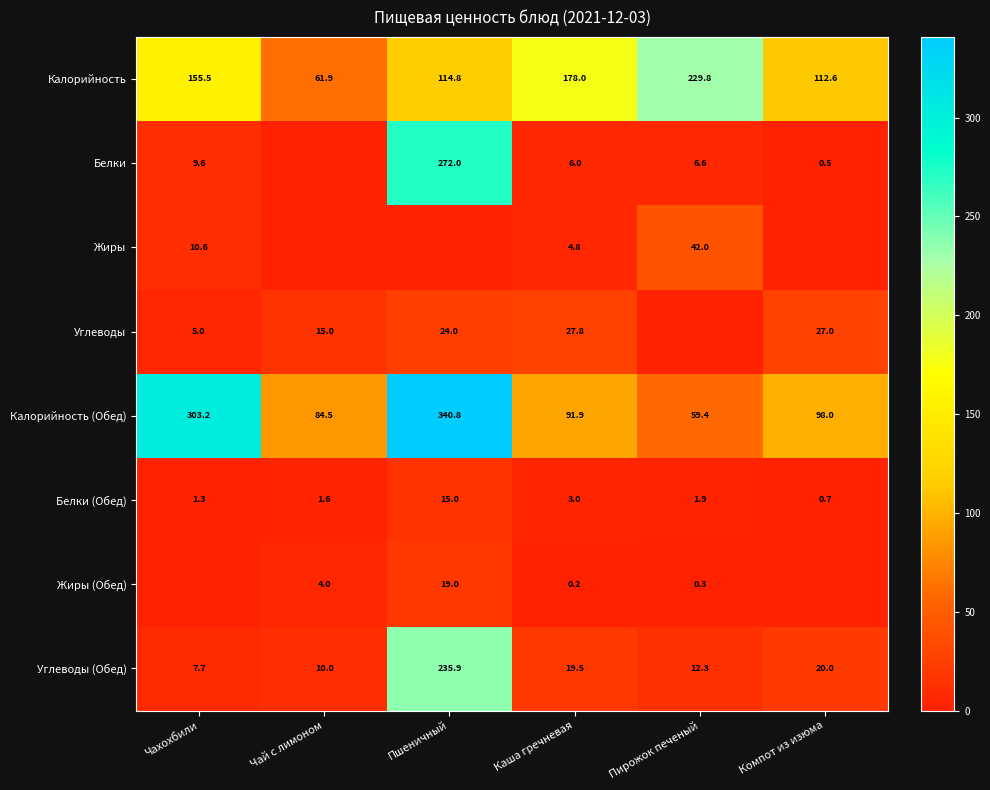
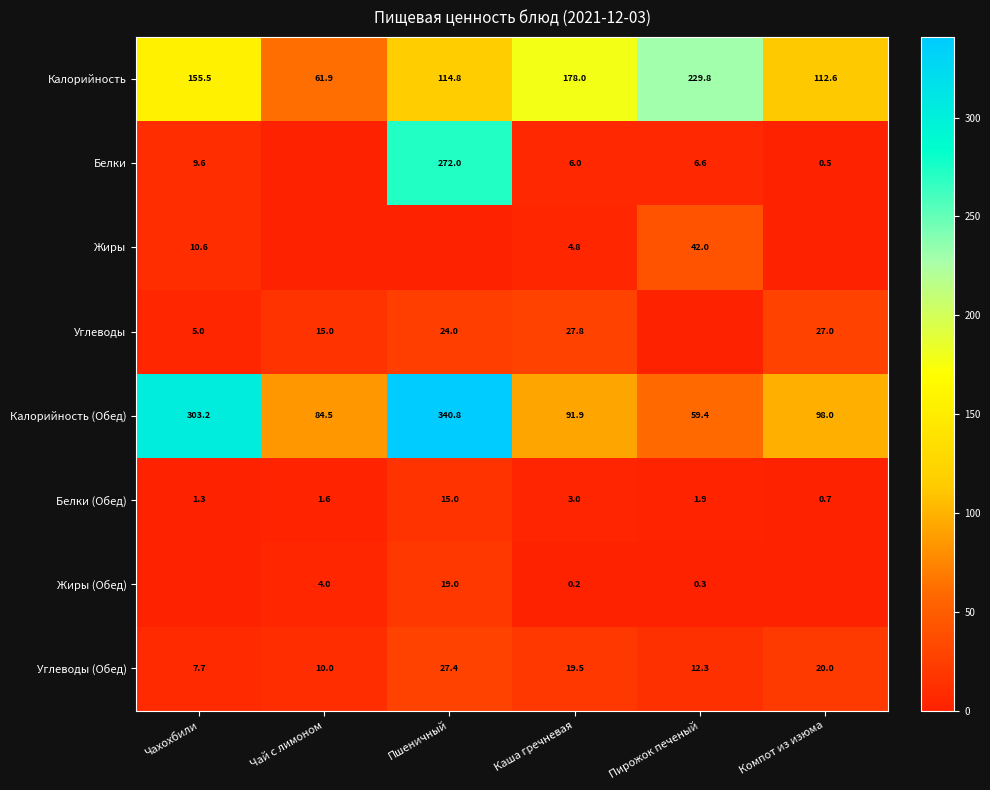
  {
    "Калорийность": {
      "Чахохбили": 155.5,
      "Чай с лимоном": 61.9,
      "Пшеничный": 114.8,
      "Каша гречневая": 178.0,
      "Пирожок печеный": 229.8,
      "Компот из изюма": 112.6
    },
    "Белки": {
      "Чахохбили": 9.6,
      "Пшеничный": 272.0,
      "Каша гречневая": 6.0,
      "Пирожок печеный": 6.6,
      "Компот из изюма": 0.5
    },
    "Жиры": {
      "Чахохбили": 10.6,
      "Каша гречневая": 4.8,
      "Пирожок печеный": 42.0
    },
    "Углеводы": {
      "Чахохбили": 5.0,
      "Чай с лимоном": 15.0,
      "Пшеничный": 24.0,
      "Каша гречневая": 27.8,
      "Компот из изюма": 27.0
    },
    "Калорийность (Обед)": {
      "Чахохбили": 303.2,
      "Чай с лимоном": 84.5,
      "Пшеничный": 340.8,
      "Каша гречневая": 91.9,
      "Пирожок печеный": 59.4,
      "Компот из изюма": 98.0
    },
    "Белки (Обед)": {
      "Чахохбили": 1.3,
      "Чай с лимоном": 1.6,
      "Пшеничный": 15.0,
      "Каша гречневая": 3.0,
      "Пирожок печеный": 1.9,
      "Компот из изюма": 0.7
    },
    "Жиры (Обед)": {
      "Чай с лимоном": 4.0,
      "Пшеничный": 19.0,
      "Каша гречневая": 0.2,
      "Пирожок печеный": 0.3
    },
    "Углеводы (Обед)": {
      "Чахохбили": 7.7,
      "Чай с лимоном": 10.0,
-     "Пшеничный": 235.9,
+     "Пшеничный": 27.4,
      "Каша гречневая": 19.5,
      "Пирожок печеный": 12.3,
      "Компот из изюма": 20.0
    }
  }
